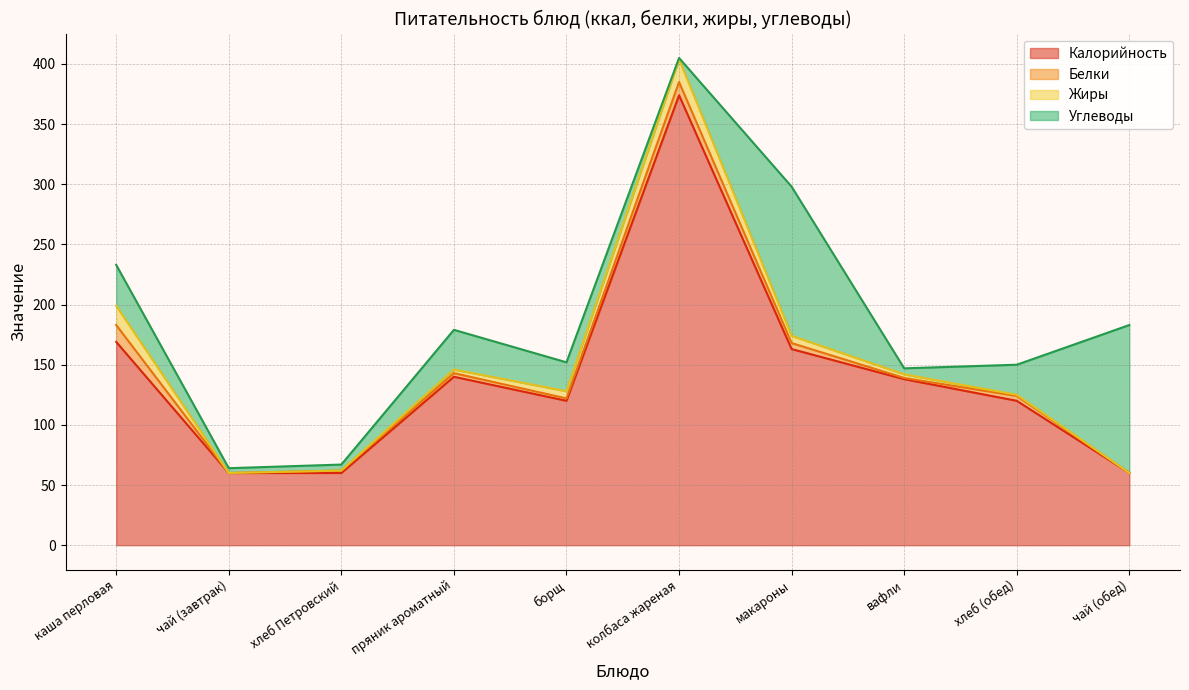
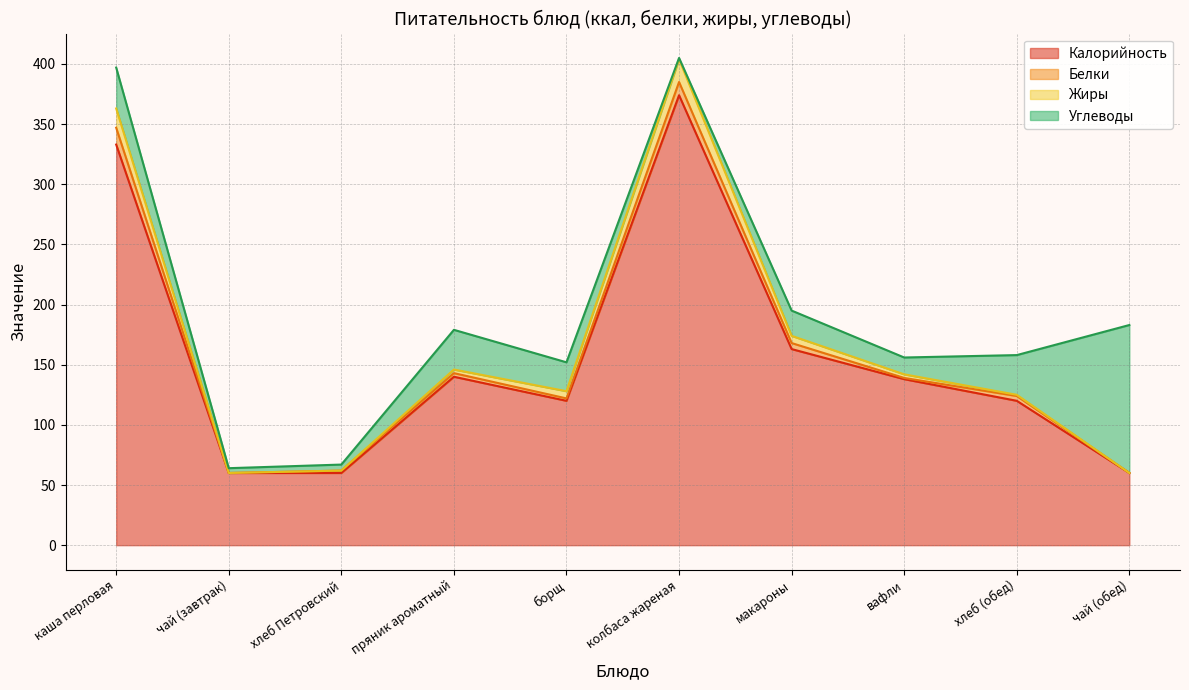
  {
    "Калорийность": {
-     "каша перловая": 169,
+     "каша перловая": 333,
      "пряник ароматный": 140,
      "колбаса жареная": 374,
      "макароны": 163,
      "хлеб (обед)": 120
    },
    "Углеводы": {
      "каша перловая": 34,
      "чай (завтрак)": 4,
      "хлеб Петровский": 5,
      "пряник ароматный": 33,
      "борщ": 24,
-     "макароны": 124,
-     "вафли": 5,
-     "хлеб (обед)": 25,
+     "макароны": 21,
+     "вафли": 14,
+     "хлеб (обед)": 33,
      "чай (обед)": 123
    }
  }
